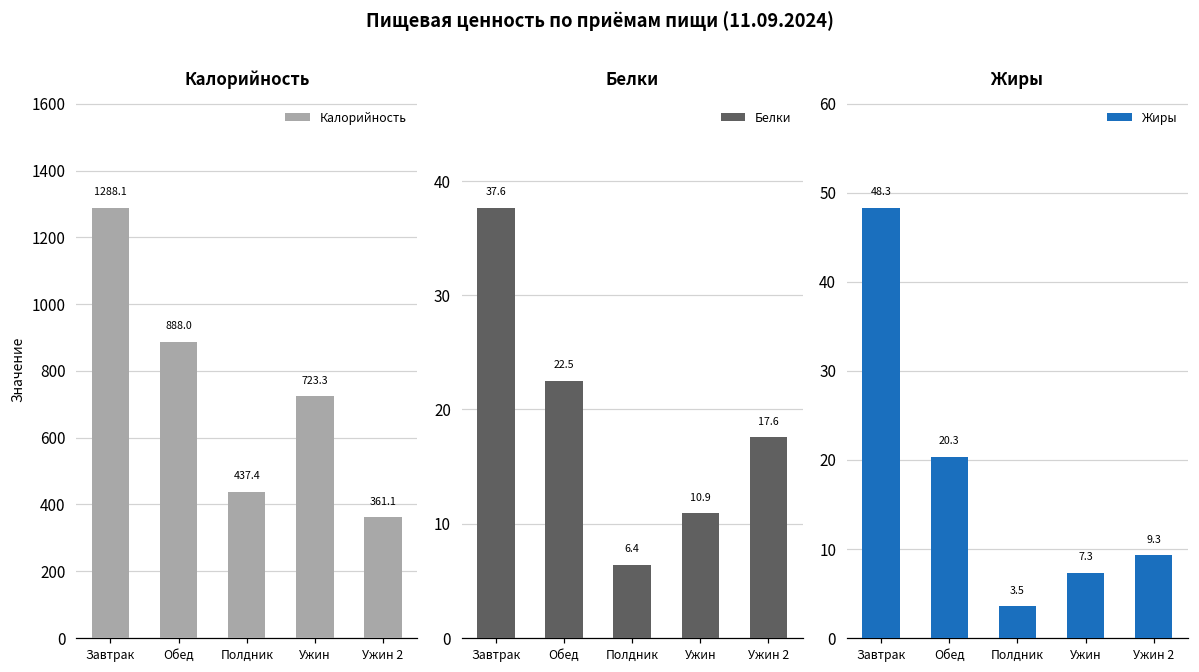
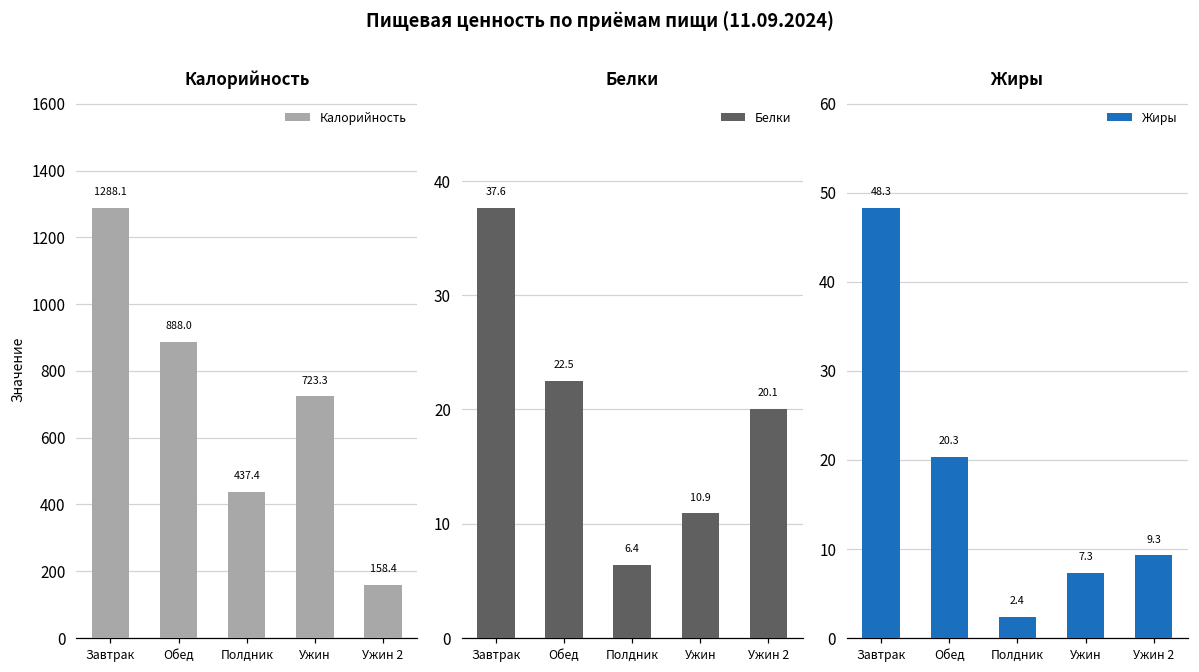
  {
    "Калорийность": {
      "Завтрак": 1288.1,
      "Обед": 888.0,
      "Полдник": 437.4,
      "Ужин": 723.3,
-     "Ужин 2": 361.1
+     "Ужин 2": 158.4
    },
    "Белки": {
      "Завтрак": 37.6,
      "Обед": 22.5,
      "Полдник": 6.4,
      "Ужин": 10.9,
-     "Ужин 2": 17.6
+     "Ужин 2": 20.1
    },
    "Жиры": {
      "Завтрак": 48.3,
      "Обед": 20.3,
-     "Полдник": 3.5,
+     "Полдник": 2.4,
      "Ужин": 7.3,
      "Ужин 2": 9.3
    }
  }
